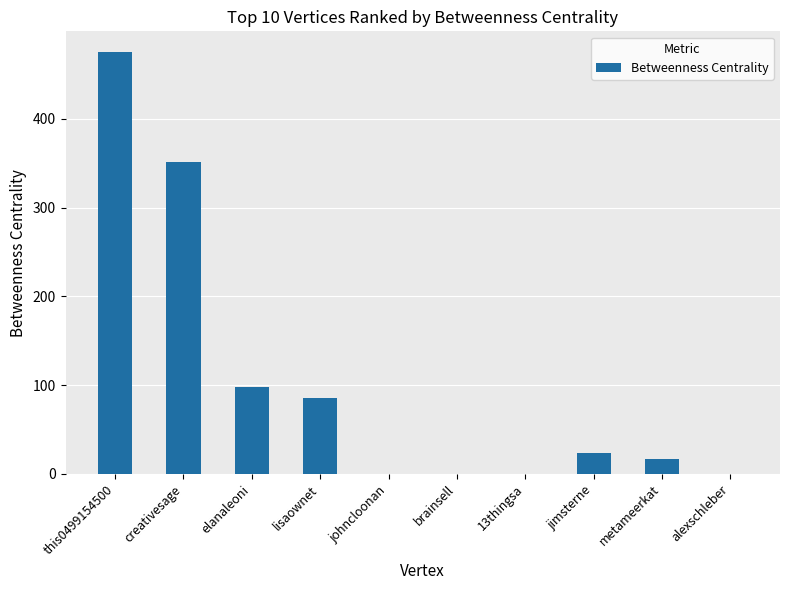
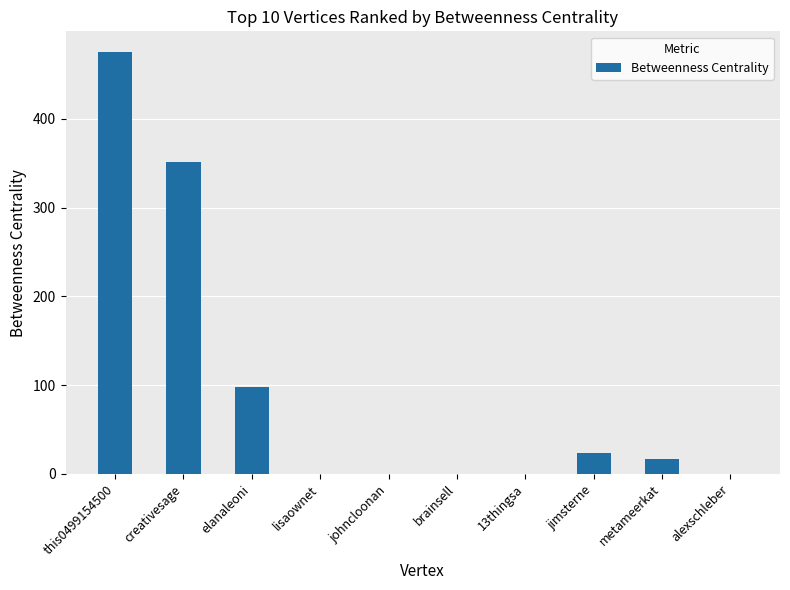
  {
    "this0499154500": 480,
    "creativesage": 350,
    "elanaleoni": 100,
-   "lisaownet": 90,
+   "lisaownet": 0,
    "johncloonan": 0,
    "brainsell": 0,
    "13thingsa": 0,
    "jimsterne": 20,
    "metameerkat": 20,
    "alexschleber": 0
  }
